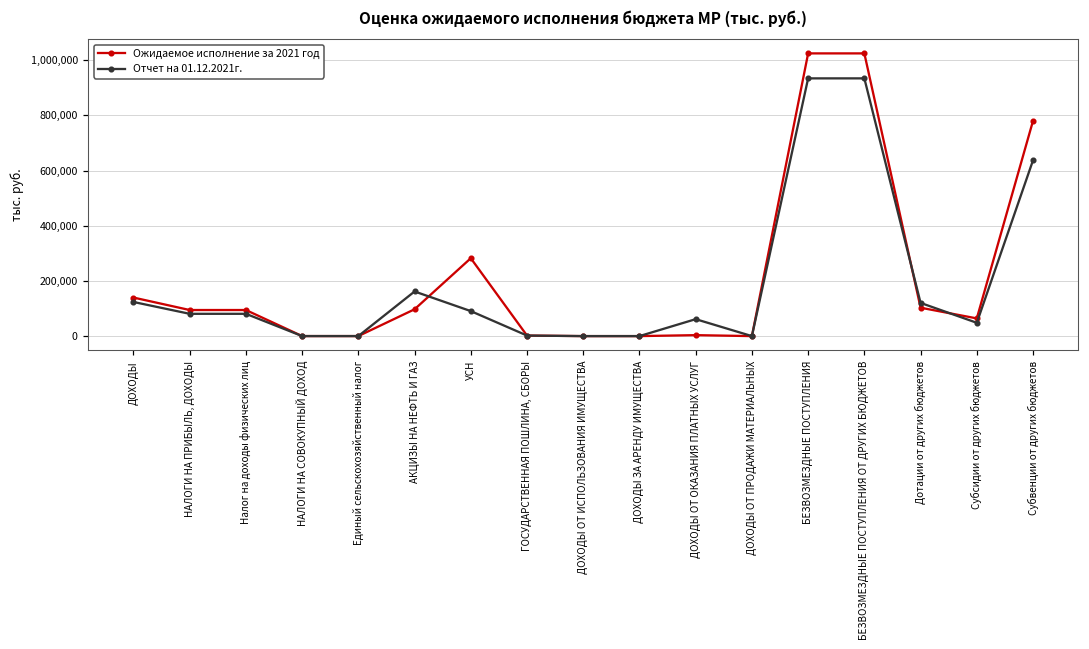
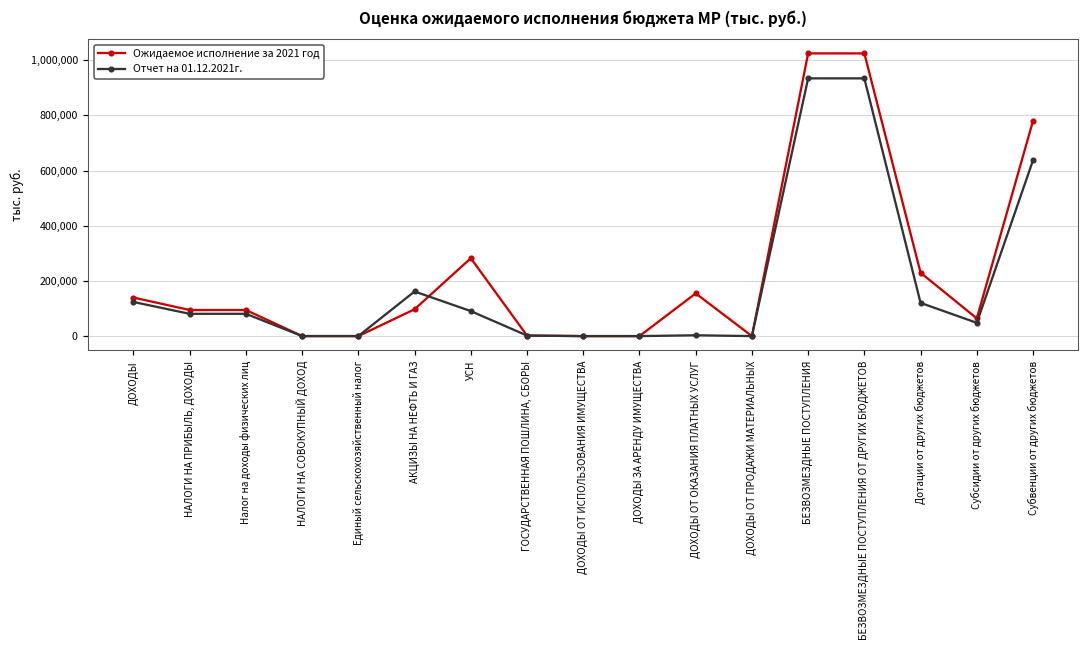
  {
    "Ожидаемое исполнение за 2021 год": {
      "ДОХОДЫ": "140,000",
      "НАЛОГИ НА ПРИБЫЛЬ, ДОХОДЫ": "90,000",
      "Налог на доходы физических лиц": "90,000",
      "АКЦИЗЫ НА НЕФТЬ И ГАЗ": "100,000",
      "УСН": "280,000",
-     "ДОХОДЫ ОТ ОКАЗАНИЯ ПЛАТНЫХ УСЛУГ": "0",
+     "ДОХОДЫ ОТ ОКАЗАНИЯ ПЛАТНЫХ УСЛУГ": "150,000",
      "БЕЗВОЗМЕЗДНЫЕ ПОСТУПЛЕНИЯ": "1,020,000",
      "БЕЗВОЗМЕЗДНЫЕ ПОСТУПЛЕНИЯ ОТ ДРУГИХ БЮДЖЕТОВ": "1,020,000",
-     "Дотации от других бюджетов": "100,000",
+     "Дотации от других бюджетов": "230,000",
      "Субсидии от других бюджетов": "60,000",
      "Субвенции от других бюджетов": "780,000"
    },
    "Отчет на 01.12.2021г.": {
      "ДОХОДЫ": "120,000",
      "НАЛОГИ НА ПРИБЫЛЬ, ДОХОДЫ": "80,000",
      "Налог на доходы физических лиц": "80,000",
      "АКЦИЗЫ НА НЕФТЬ И ГАЗ": "160,000",
      "УСН": "90,000",
-     "ДОХОДЫ ОТ ОКАЗАНИЯ ПЛАТНЫХ УСЛУГ": "60,000",
+     "ДОХОДЫ ОТ ОКАЗАНИЯ ПЛАТНЫХ УСЛУГ": "0",
      "БЕЗВОЗМЕЗДНЫЕ ПОСТУПЛЕНИЯ": "930,000",
      "БЕЗВОЗМЕЗДНЫЕ ПОСТУПЛЕНИЯ ОТ ДРУГИХ БЮДЖЕТОВ": "930,000",
      "Дотации от других бюджетов": "120,000",
      "Субсидии от других бюджетов": "50,000",
      "Субвенции от других бюджетов": "640,000"
    }
  }
